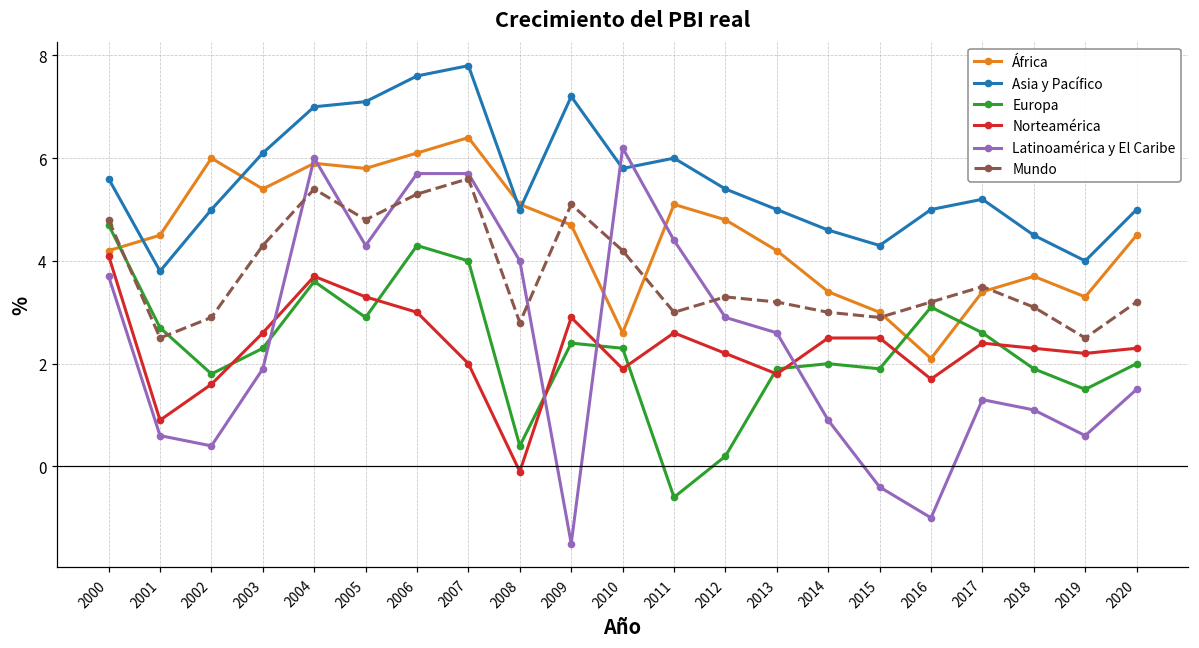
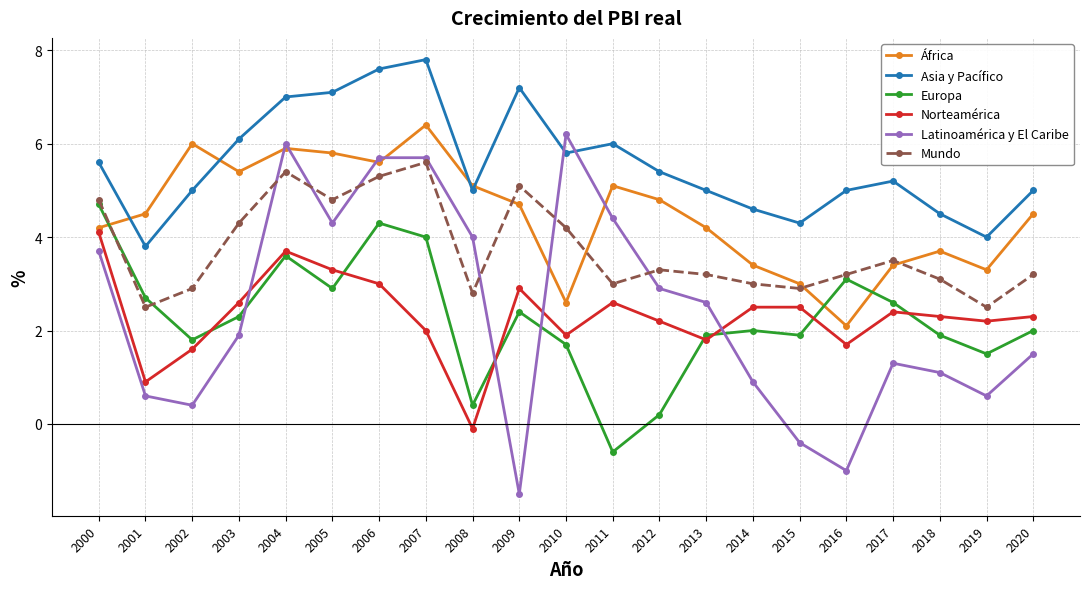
  {
    "África": {
      "2000": 4.2,
      "2001": 4.5,
      "2002": 6.0,
      "2003": 5.4,
      "2004": 5.9,
      "2005": 5.8,
-     "2006": 6.1,
+     "2006": 5.6,
      "2007": 6.4,
      "2008": 5.1,
      "2009": 4.7,
      "2010": 2.6,
      "2011": 5.1,
      "2012": 4.8,
      "2013": 4.2,
      "2014": 3.4,
      "2015": 3.0,
      "2016": 2.1,
      "2017": 3.4,
      "2018": 3.7,
      "2019": 3.3,
      "2020": 4.5
    },
    "Asia y Pacífico": {
      "2000": 5.6,
      "2001": 3.8,
      "2002": 5.0,
      "2003": 6.1,
      "2004": 7.0,
      "2005": 7.1,
      "2006": 7.6,
      "2007": 7.8,
      "2008": 5.0,
      "2009": 7.2,
      "2010": 5.8,
      "2011": 6.0,
      "2012": 5.4,
      "2013": 5.0,
      "2014": 4.6,
      "2015": 4.3,
      "2016": 5.0,
      "2017": 5.2,
      "2018": 4.5,
      "2019": 4.0,
      "2020": 5.0
    },
    "Europa": {
      "2000": 4.7,
      "2001": 2.7,
      "2002": 1.8,
      "2003": 2.3,
      "2004": 3.6,
      "2005": 2.9,
      "2006": 4.3,
      "2007": 4.0,
      "2008": 0.4,
      "2009": 2.4,
-     "2010": 2.3,
+     "2010": 1.7,
      "2011": -0.6,
      "2012": 0.2,
      "2013": 1.9,
      "2014": 2.0,
      "2015": 1.9,
      "2016": 3.1,
      "2017": 2.6,
      "2018": 1.9,
      "2019": 1.5,
      "2020": 2.0
    },
    "Norteamérica": {
      "2000": 4.1,
      "2001": 0.9,
      "2002": 1.6,
      "2003": 2.6,
      "2004": 3.7,
      "2005": 3.3,
      "2006": 3.0,
      "2007": 2.0,
      "2008": -0.1,
      "2009": 2.9,
      "2010": 1.9,
      "2011": 2.6,
      "2012": 2.2,
      "2013": 1.8,
      "2014": 2.5,
      "2015": 2.5,
      "2016": 1.7,
      "2017": 2.4,
      "2018": 2.3,
      "2019": 2.2,
      "2020": 2.3
    },
    "Latinoamérica y El Caribe": {
      "2000": 3.7,
      "2001": 0.6,
      "2002": 0.4,
      "2003": 1.9,
      "2004": 6.0,
      "2005": 4.3,
      "2006": 5.7,
      "2007": 5.7,
      "2008": 4.0,
      "2009": -1.5,
      "2010": 6.2,
      "2011": 4.4,
      "2012": 2.9,
      "2013": 2.6,
      "2014": 0.9,
      "2015": -0.4,
      "2016": -1.0,
      "2017": 1.3,
      "2018": 1.1,
      "2019": 0.6,
      "2020": 1.5
    },
    "Mundo": {
      "2000": 4.8,
      "2001": 2.5,
      "2002": 2.9,
      "2003": 4.3,
      "2004": 5.4,
      "2005": 4.8,
      "2006": 5.3,
      "2007": 5.6,
      "2008": 2.8,
      "2009": 5.1,
      "2010": 4.2,
      "2011": 3.0,
      "2012": 3.3,
      "2013": 3.2,
      "2014": 3.0,
      "2015": 2.9,
      "2016": 3.2,
      "2017": 3.5,
      "2018": 3.1,
      "2019": 2.5,
      "2020": 3.2
    }
  }
